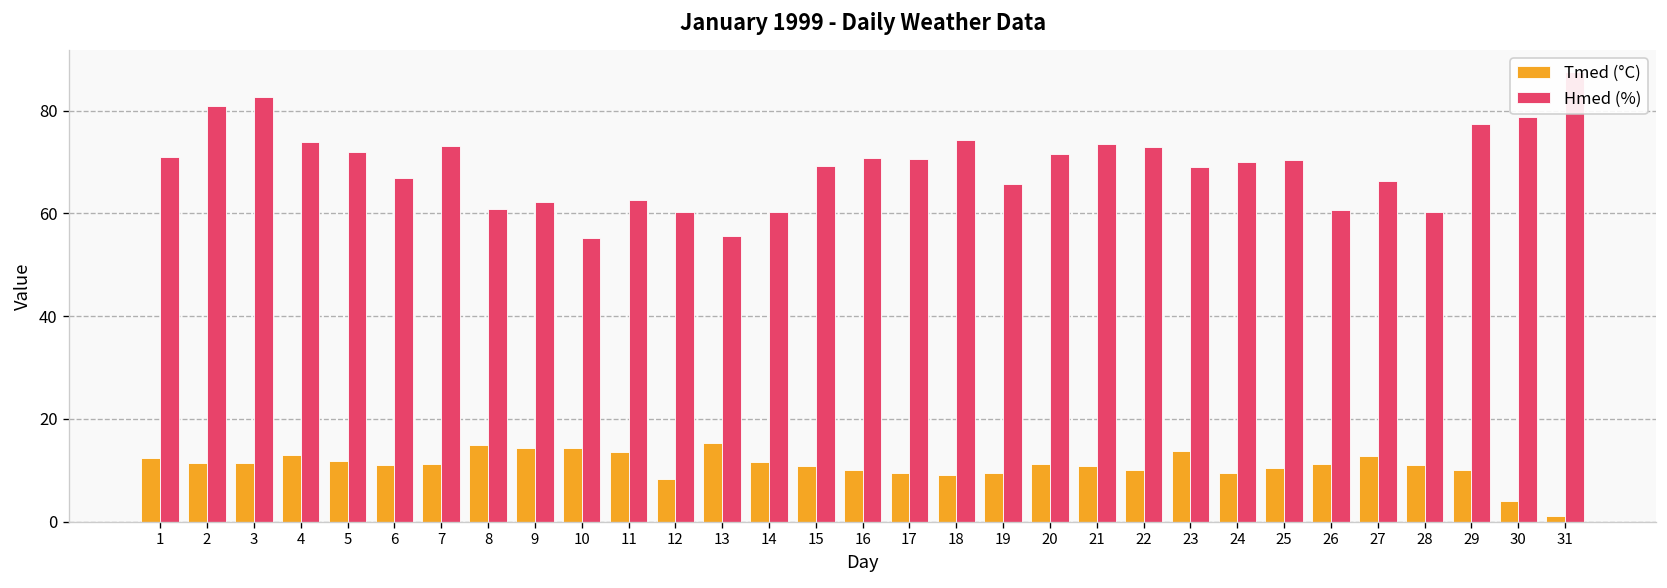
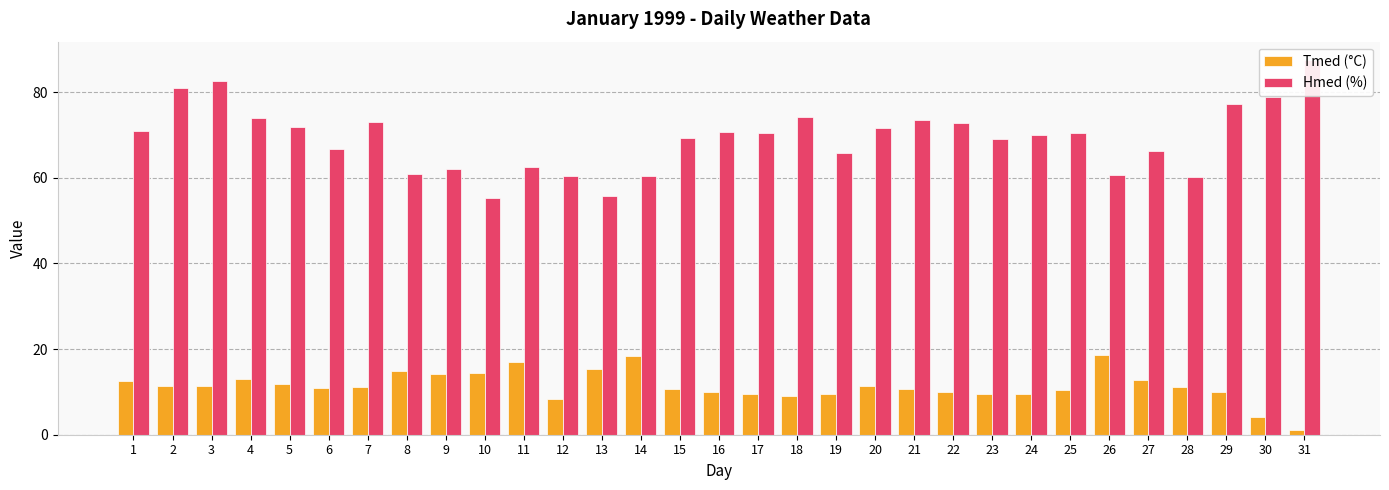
  {
    "Tmed (°C)": {
      "1": 12,
      "2": 11,
      "3": 11,
      "4": 13,
      "5": 12,
      "6": 11,
      "7": 11,
      "8": 15,
      "9": 14,
      "10": 14,
-     "11": 13,
+     "11": 17,
      "12": 8,
      "13": 15,
-     "14": 12,
+     "14": 18,
      "15": 11,
      "16": 10,
      "17": 9,
      "18": 9,
      "19": 9,
      "20": 11,
      "21": 11,
      "22": 10,
-     "23": 14,
+     "23": 9,
      "24": 10,
      "25": 10,
-     "26": 11,
+     "26": 19,
      "27": 13,
      "28": 11,
      "29": 10,
      "30": 4,
      "31": 1
    },
    "Hmed (%)": {
      "1": 71,
      "2": 81,
      "3": 83,
      "4": 74,
      "5": 72,
      "6": 67,
      "7": 73,
      "8": 61,
      "9": 62,
      "10": 55,
      "11": 63,
      "12": 60,
      "13": 56,
      "14": 60,
      "15": 69,
      "16": 71,
      "17": 71,
      "18": 74,
      "19": 66,
      "20": 72,
      "21": 74,
      "22": 73,
      "23": 69,
      "24": 70,
      "25": 70,
      "26": 61,
      "27": 66,
      "28": 60,
      "29": 77,
      "30": 79
    }
  }
